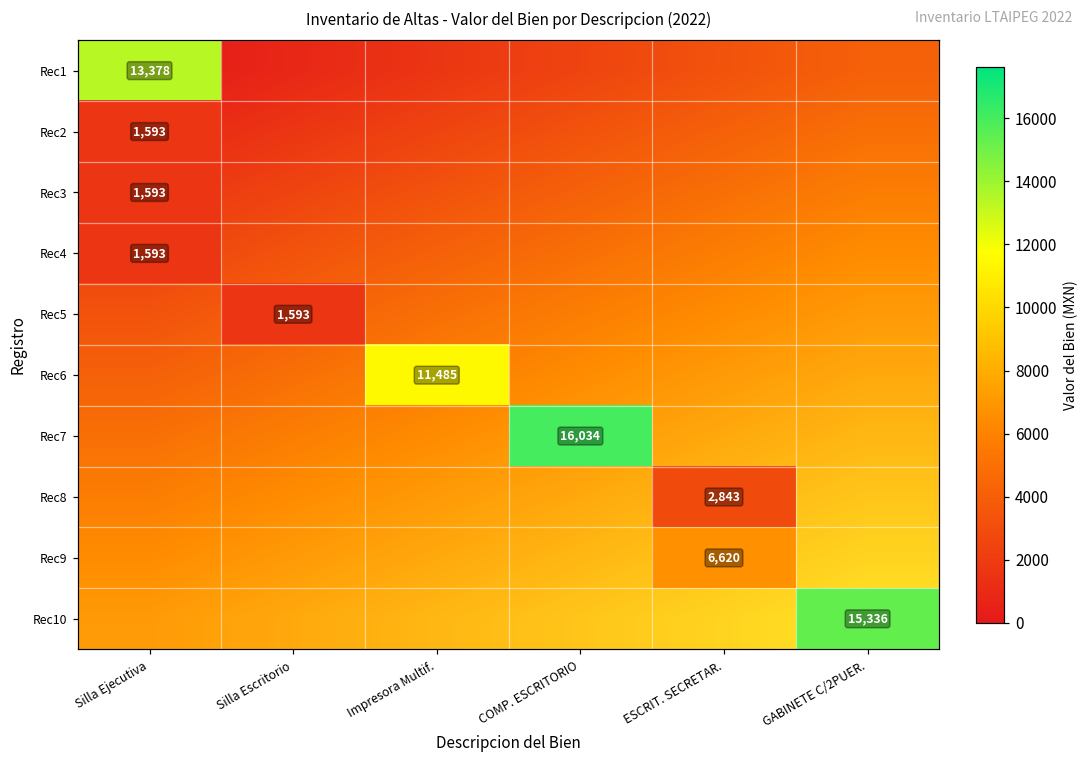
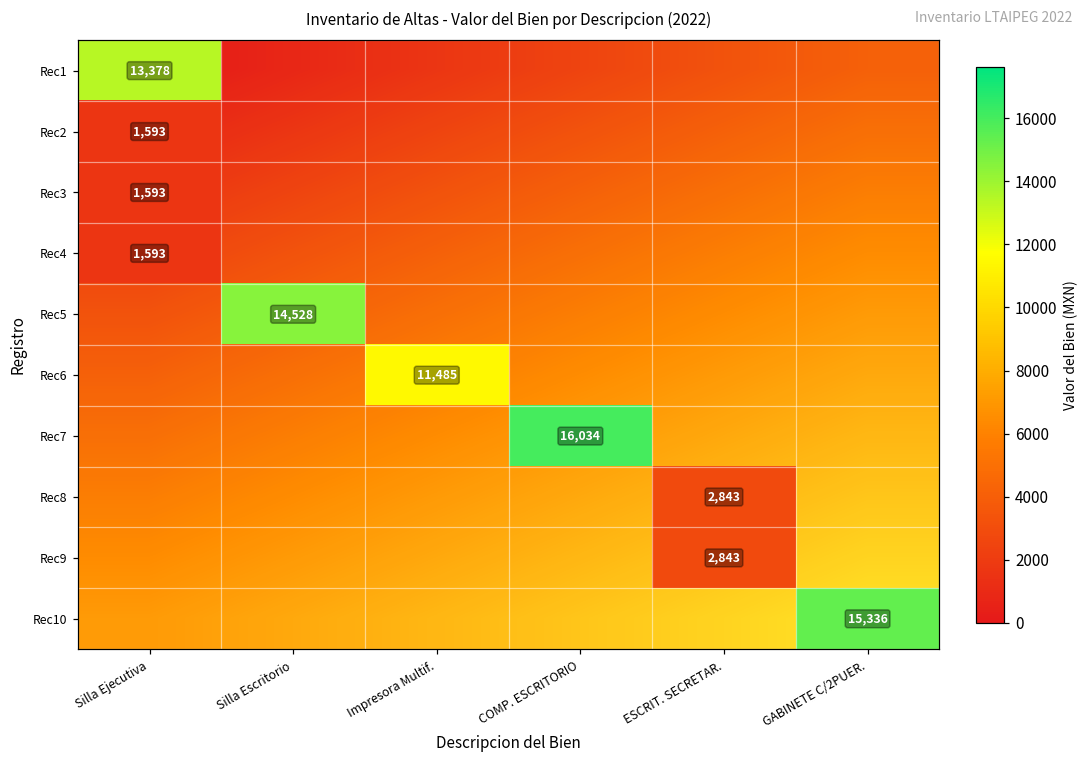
  {
    "Rec5": {
-     "Silla Escritorio": "1,593"
+     "Silla Escritorio": "14,528"
    },
    "Rec9": {
-     "ESCRIT. SECRETAR.": "6,620"
+     "ESCRIT. SECRETAR.": "2,843"
    }
  }
